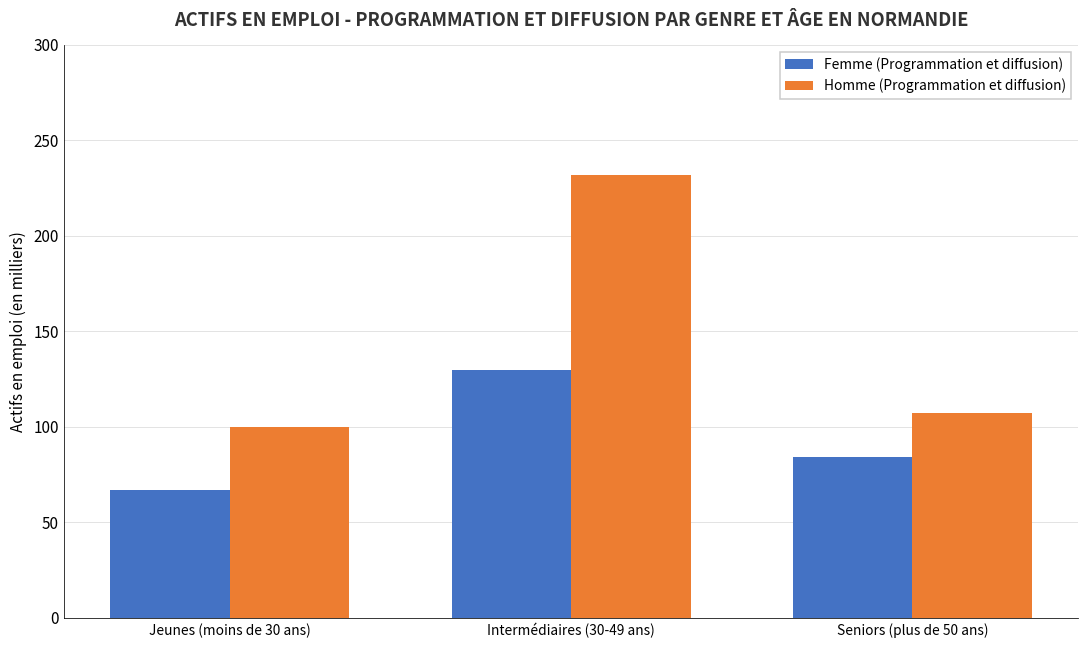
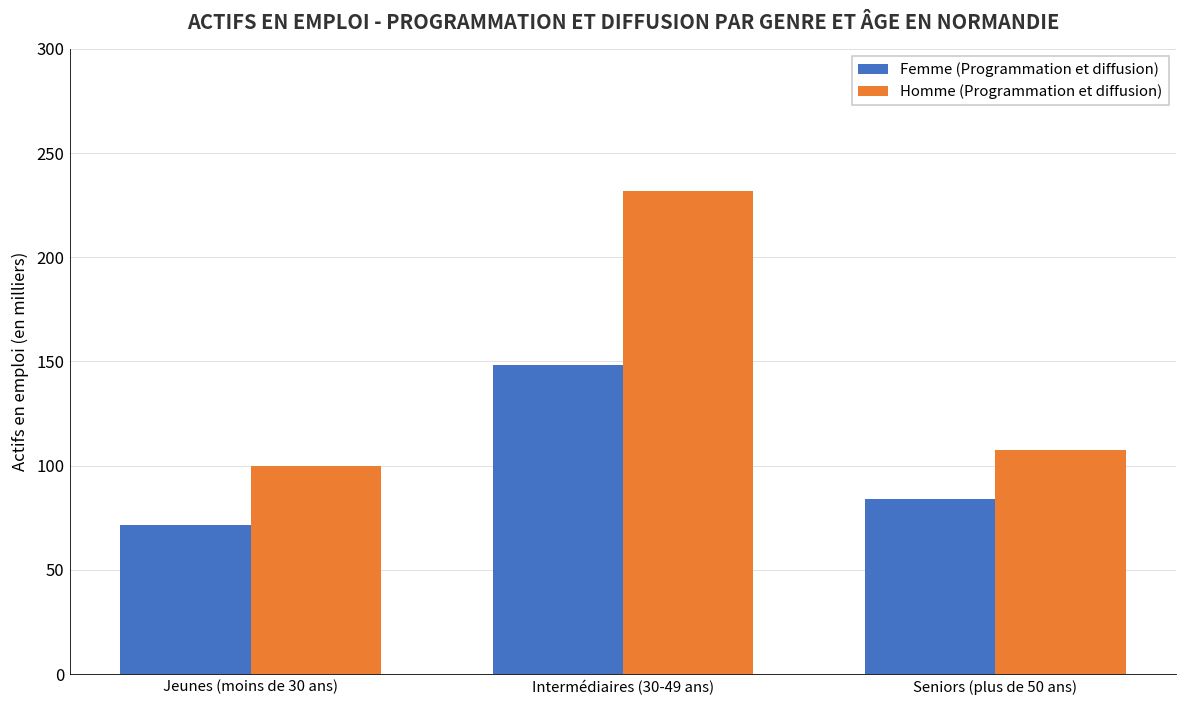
  {
    "Femme (Programmation et diffusion)": {
-     "Jeunes (moins de 30 ans)": 67,
-     "Intermédiaires (30-49 ans)": 130,
+     "Jeunes (moins de 30 ans)": 72,
+     "Intermédiaires (30-49 ans)": 148,
      "Seniors (plus de 50 ans)": 84
    },
    "Homme (Programmation et diffusion)": {
      "Jeunes (moins de 30 ans)": 100,
      "Intermédiaires (30-49 ans)": 232,
      "Seniors (plus de 50 ans)": 107
    }
  }
